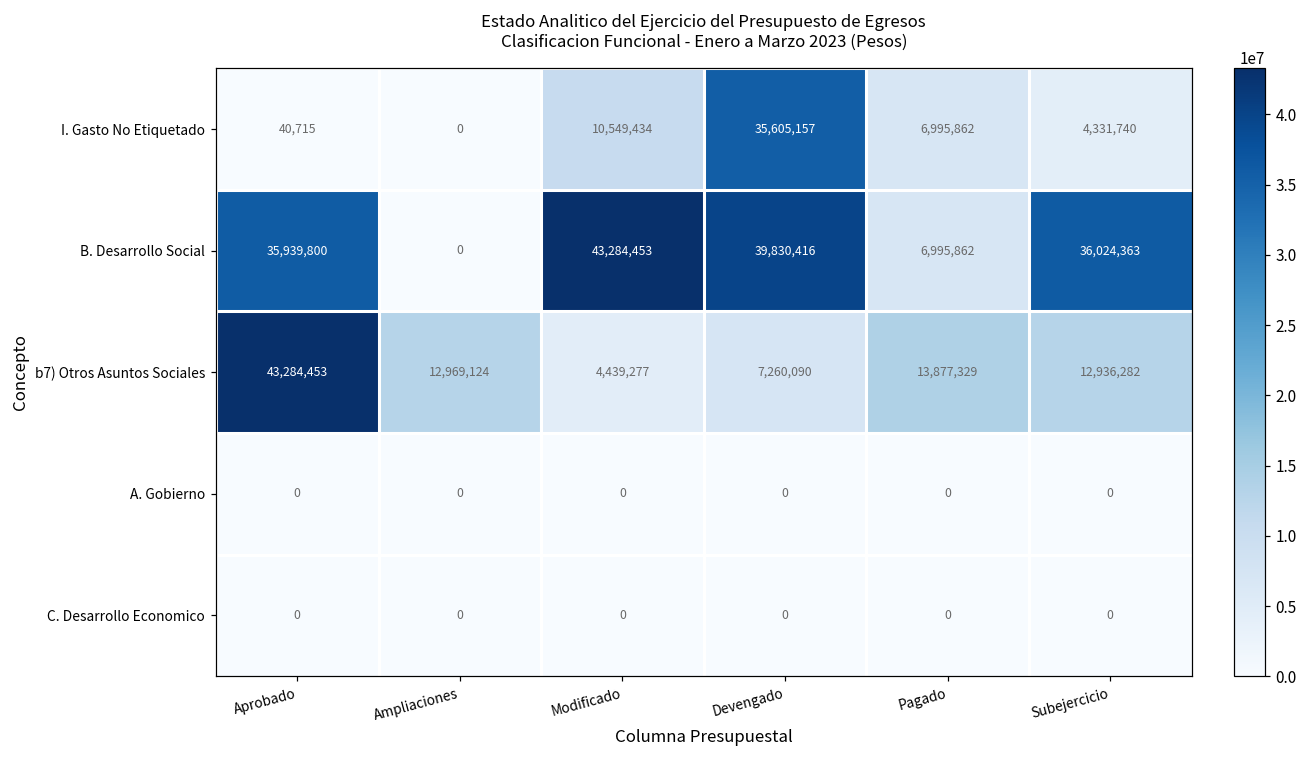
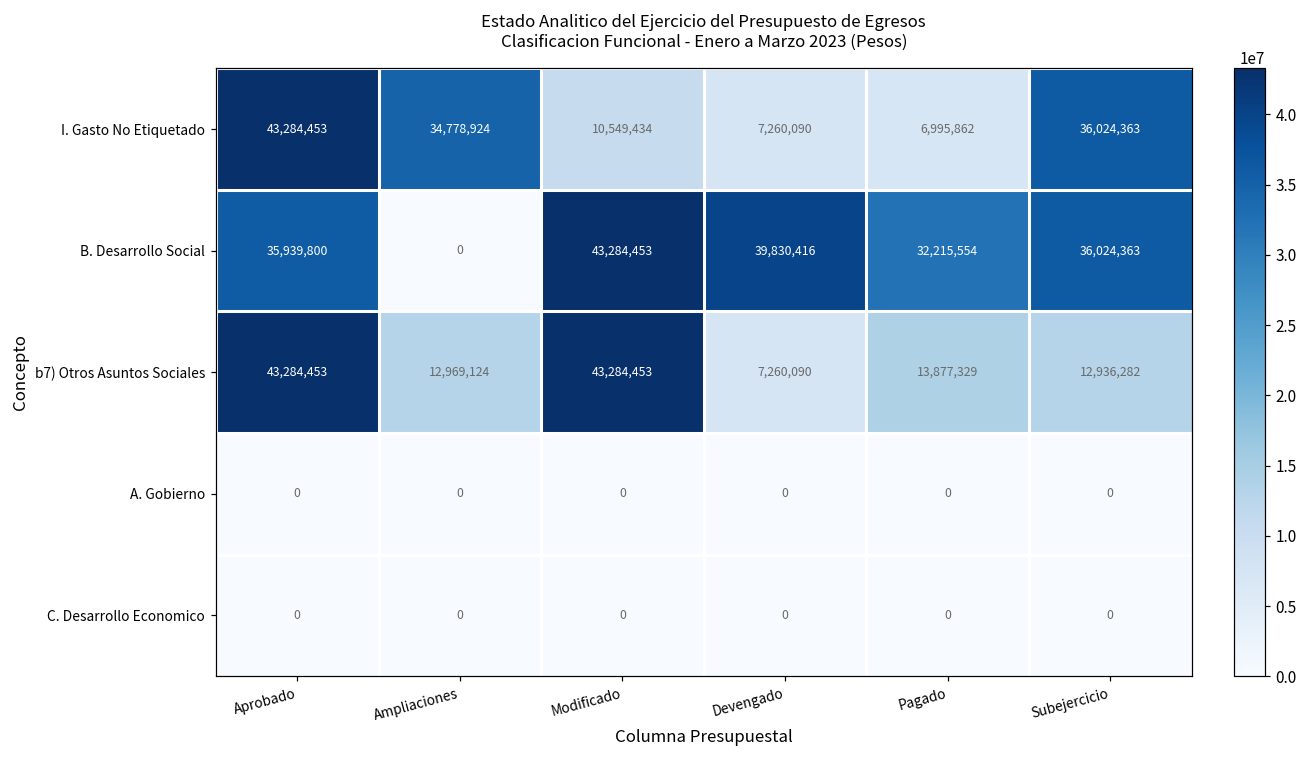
  {
    "I. Gasto No Etiquetado": {
-     "Aprobado": "40,715",
-     "Ampliaciones": "0",
+     "Aprobado": "43,284,453",
+     "Ampliaciones": "34,778,924",
      "Modificado": "10,549,434",
-     "Devengado": "35,605,157",
+     "Devengado": "7,260,090",
      "Pagado": "6,995,862",
-     "Subejercicio": "4,331,740"
+     "Subejercicio": "36,024,363"
    },
    "B. Desarrollo Social": {
      "Aprobado": "35,939,800",
      "Ampliaciones": "0",
      "Modificado": "43,284,453",
      "Devengado": "39,830,416",
-     "Pagado": "6,995,862",
+     "Pagado": "32,215,554",
      "Subejercicio": "36,024,363"
    },
    "b7) Otros Asuntos Sociales": {
      "Aprobado": "43,284,453",
      "Ampliaciones": "12,969,124",
-     "Modificado": "4,439,277",
+     "Modificado": "43,284,453",
      "Devengado": "7,260,090",
      "Pagado": "13,877,329",
      "Subejercicio": "12,936,282"
    },
    "A. Gobierno": {
      "Aprobado": "0",
      "Ampliaciones": "0",
      "Modificado": "0",
      "Devengado": "0",
      "Pagado": "0",
      "Subejercicio": "0"
    },
    "C. Desarrollo Economico": {
      "Aprobado": "0",
      "Ampliaciones": "0",
      "Modificado": "0",
      "Devengado": "0",
      "Pagado": "0",
      "Subejercicio": "0"
    }
  }
